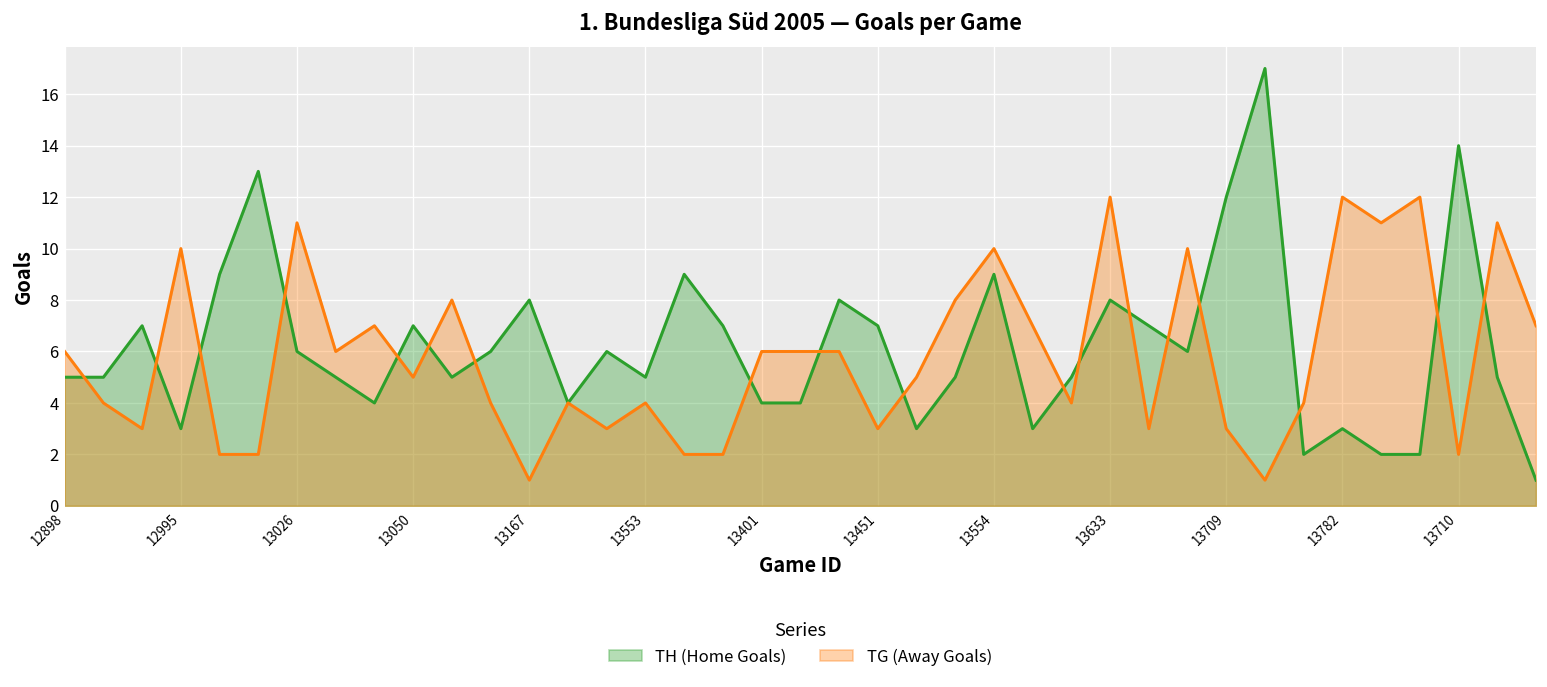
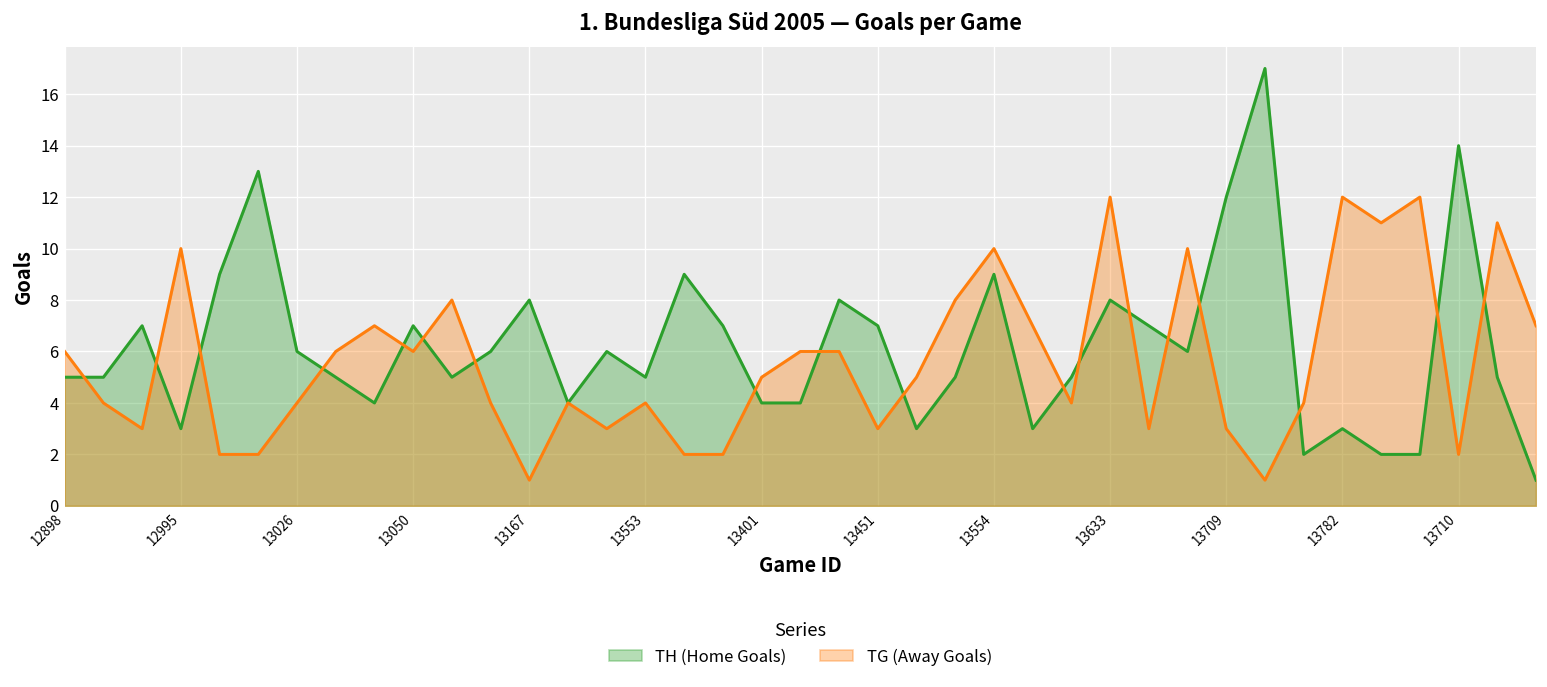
  {
    "TH (Home Goals)": {
      "12898": 5,
      "12995": 3,
      "13026": 6,
      "13050": 7,
      "13167": 8,
      "13553": 5,
      "13401": 4,
      "13451": 7,
      "13554": 9,
      "13633": 8,
      "13709": 12,
      "13782": 3,
      "13710": 14
    },
    "TG (Away Goals)": {
      "12898": 6,
      "12995": 10,
-     "13026": 11,
-     "13050": 5,
+     "13026": 4,
+     "13050": 6,
      "13167": 1,
      "13553": 4,
-     "13401": 6,
+     "13401": 5,
      "13451": 3,
      "13554": 10,
      "13633": 12,
      "13709": 3,
      "13782": 12,
      "13710": 2
    }
  }
